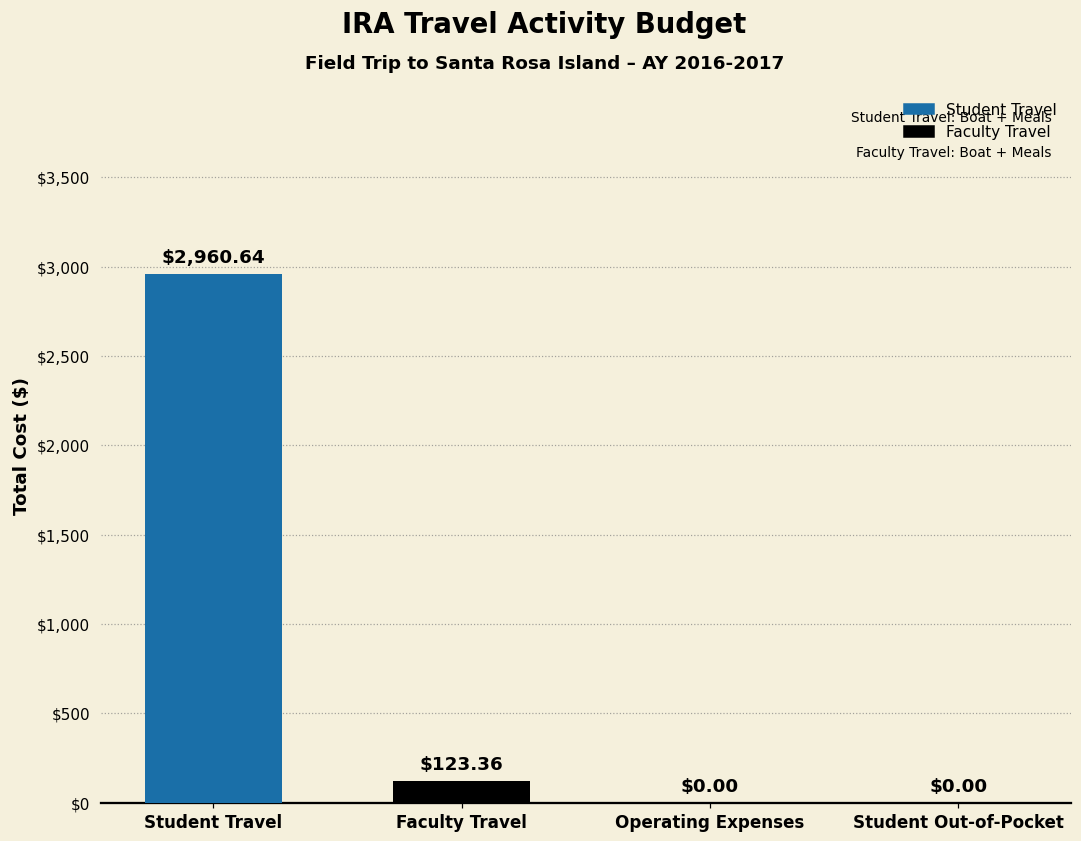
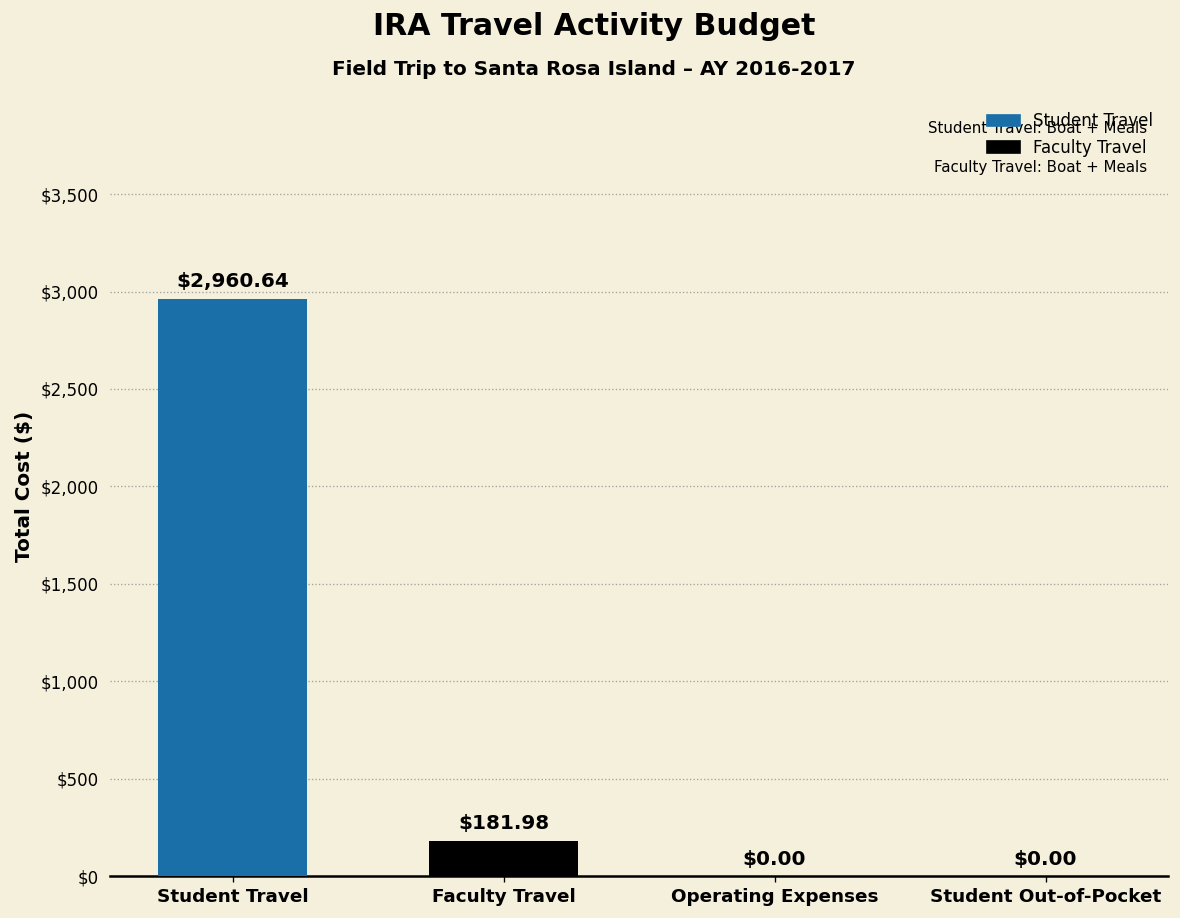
  {
    "Student Travel": "$2,960.64",
-   "Faculty Travel": "$123.36",
+   "Faculty Travel": "$181.98",
    "Operating Expenses": "$0.00",
    "Student Out-of-Pocket": "$0.00"
  }
